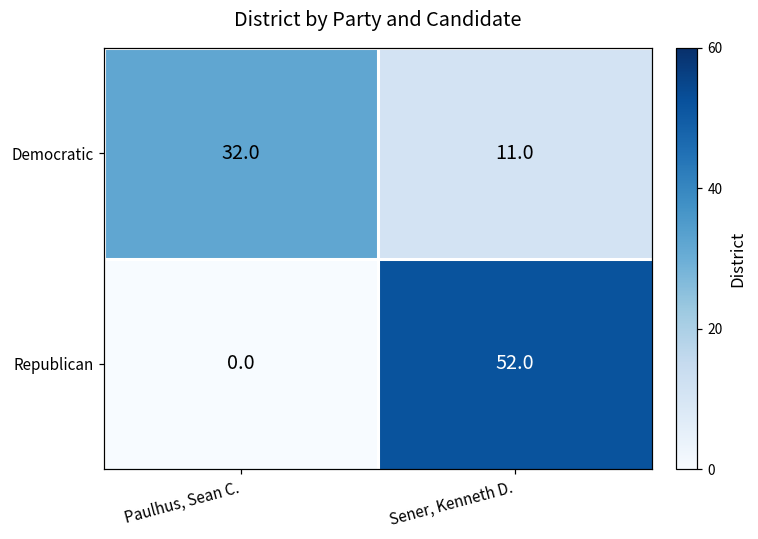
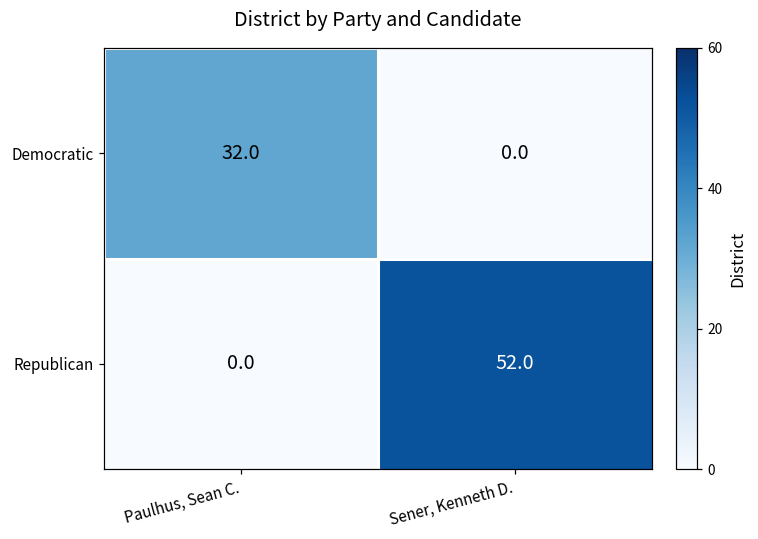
  {
    "Democratic": {
      "Paulhus, Sean C.": 32.0,
-     "Sener, Kenneth D.": 11.0
+     "Sener, Kenneth D.": 0.0
    },
    "Republican": {
      "Paulhus, Sean C.": 0.0,
      "Sener, Kenneth D.": 52.0
    }
  }
